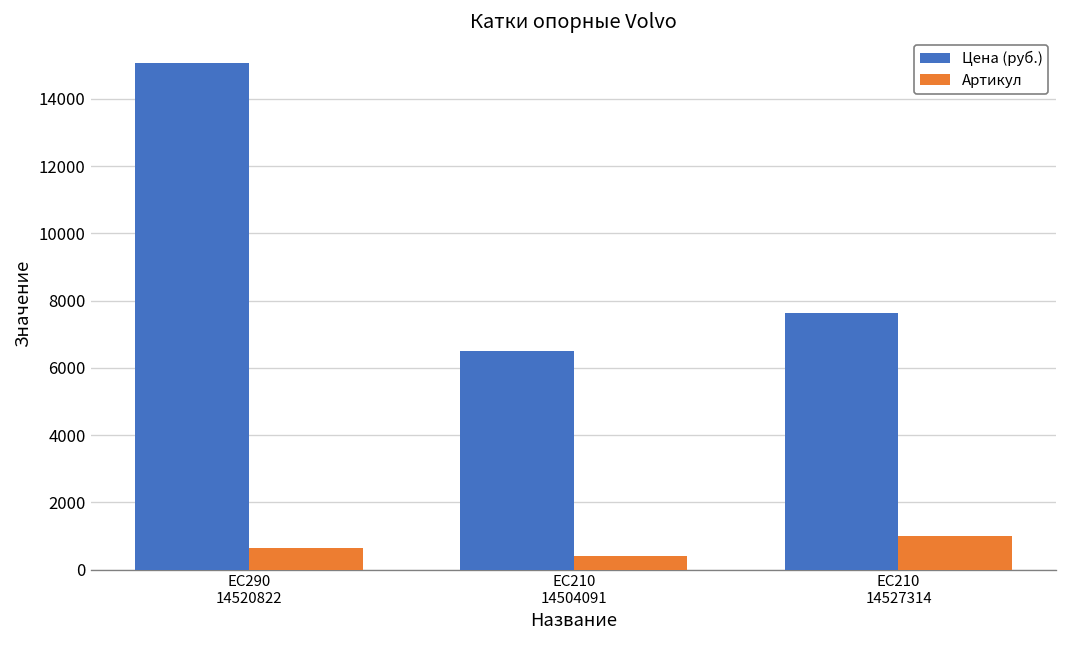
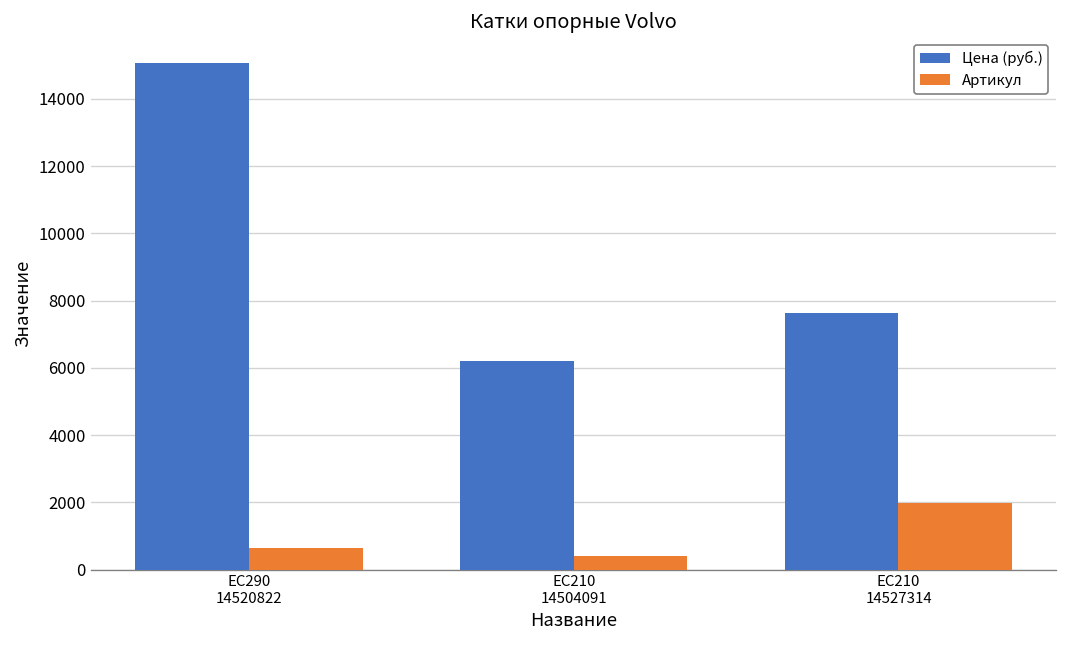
  {
    "Цена (руб.)": {
      "EC290 14520822": 15100,
-     "EC210 14504091": 6500,
+     "EC210 14504091": 6200,
      "EC210 14527314": 7600
    },
    "Артикул": {
      "EC290 14520822": 600,
      "EC210 14504091": 400,
-     "EC210 14527314": 1000
+     "EC210 14527314": 2000
    }
  }
